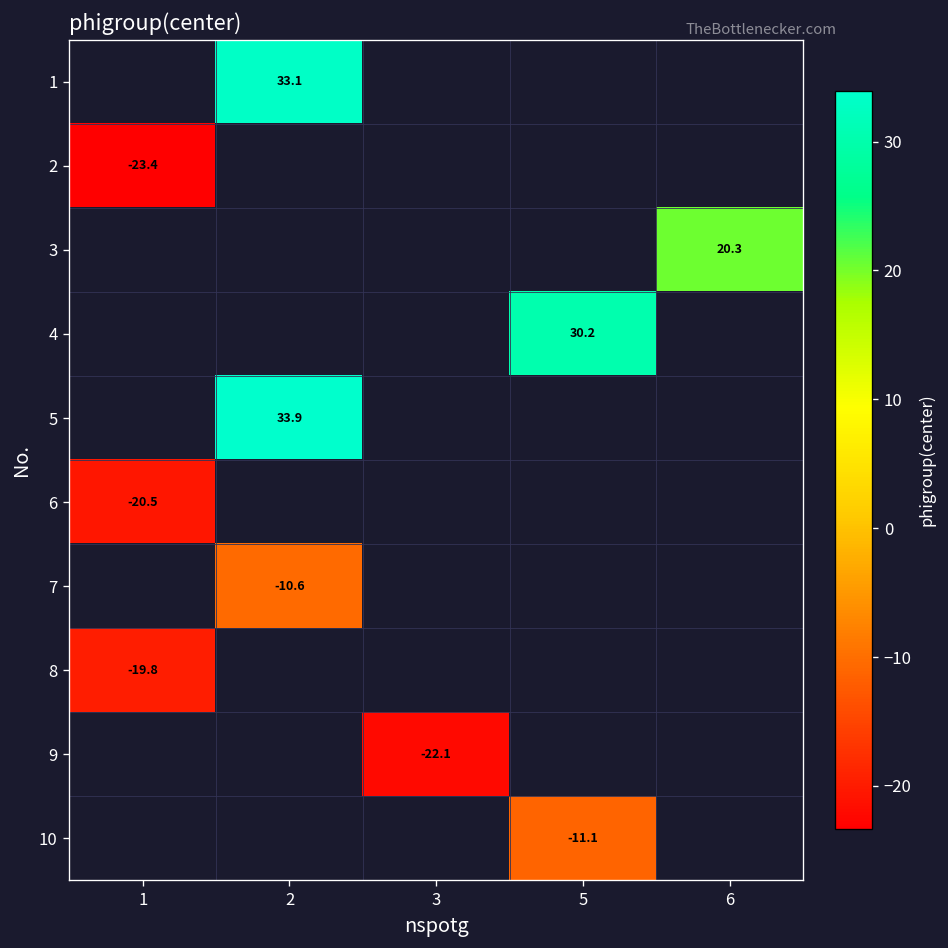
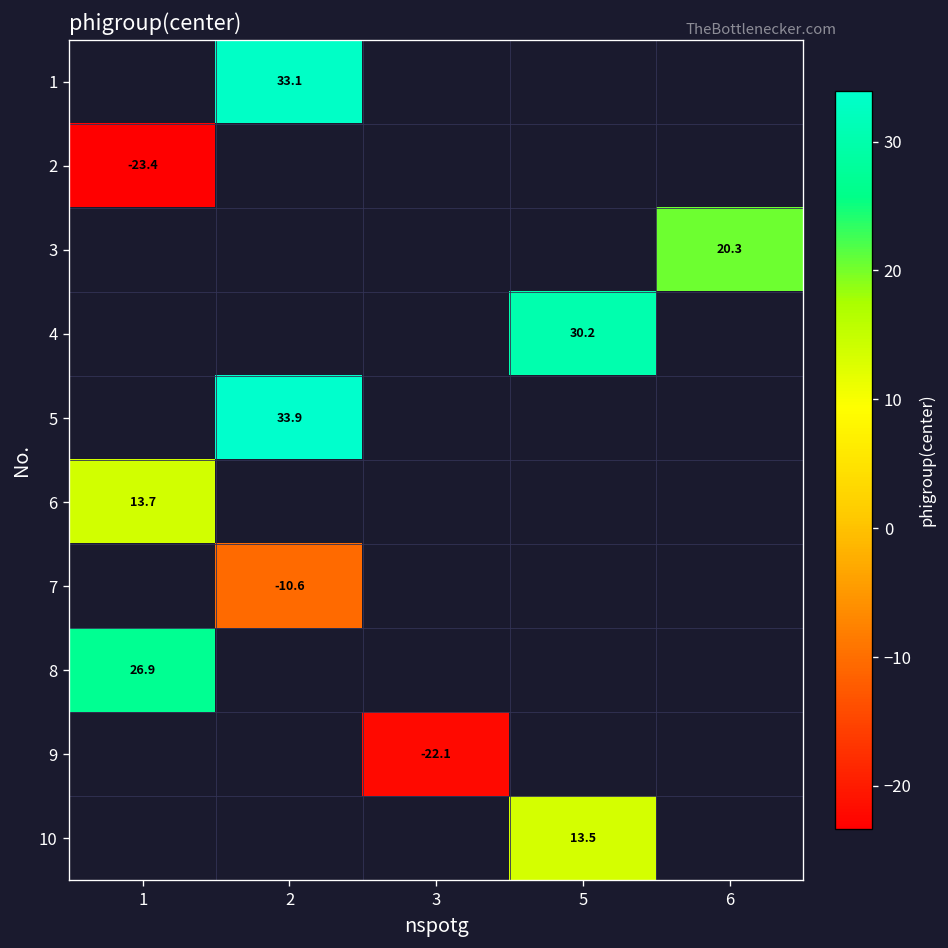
  {
    "1": {
      "2": 33.1
    },
    "2": {
      "1": -23.4
    },
    "3": {
      "6": 20.3
    },
    "4": {
      "5": 30.2
    },
    "5": {
      "2": 33.9
    },
    "6": {
-     "1": -20.5
+     "1": 13.7
    },
    "7": {
      "2": -10.6
    },
    "8": {
-     "1": -19.8
+     "1": 26.9
    },
    "9": {
      "3": -22.1
    },
    "10": {
-     "5": -11.1
+     "5": 13.5
    }
  }
